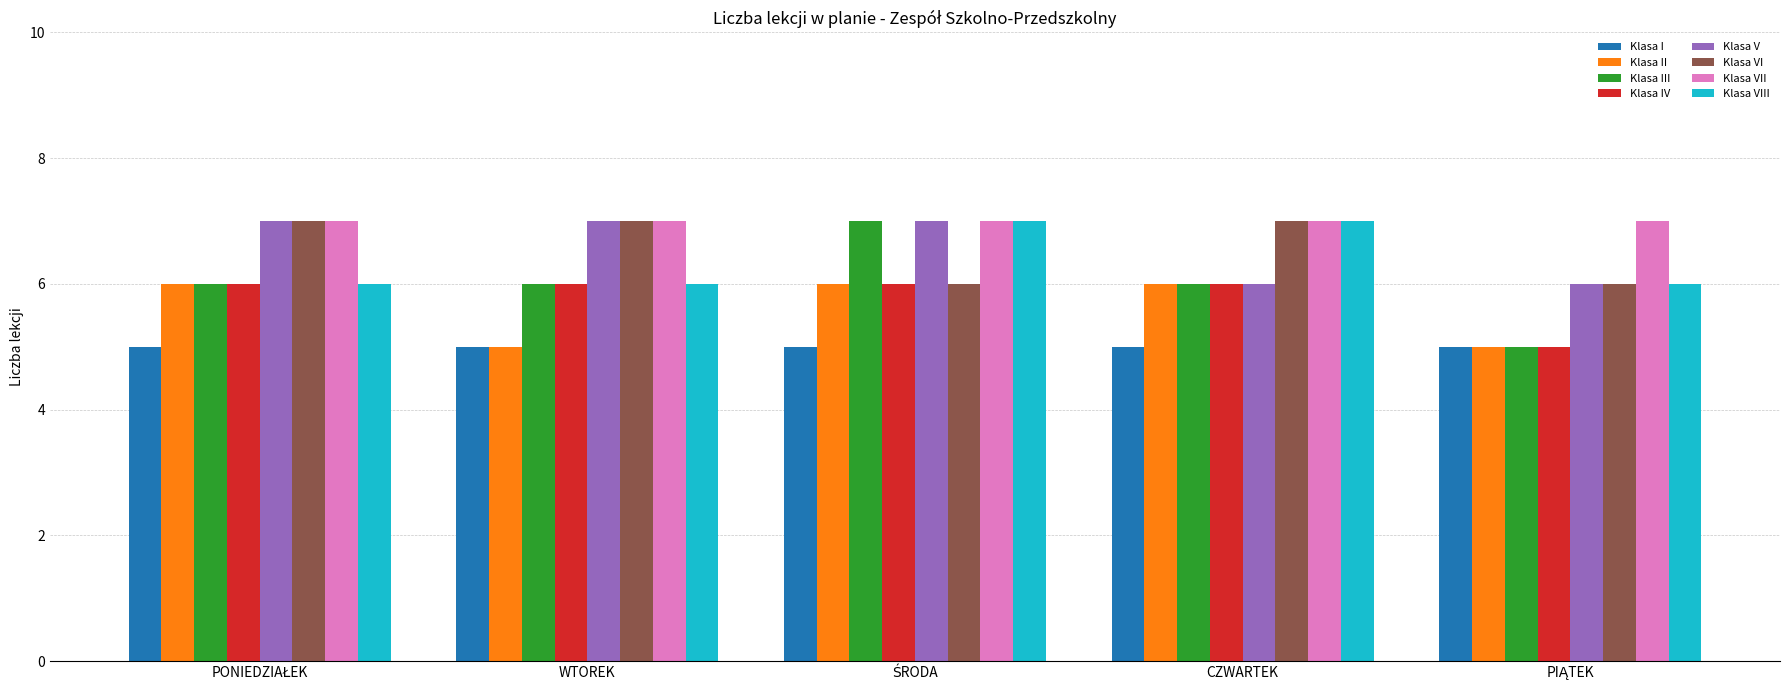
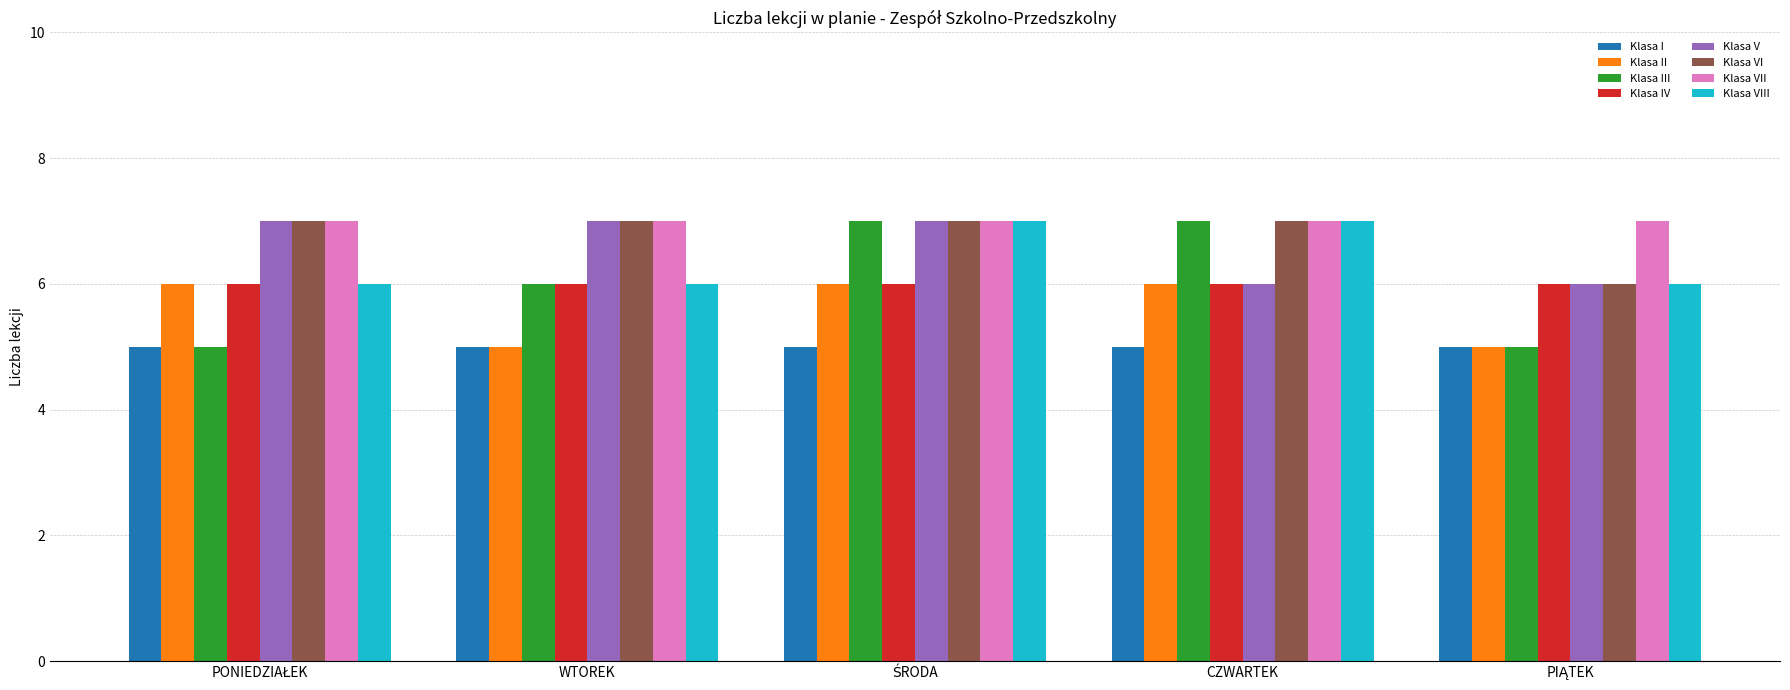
  {
    "Klasa I": {
      "PONIEDZIAŁEK": 5,
      "WTOREK": 5,
      "ŚRODA": 5,
      "CZWARTEK": 5,
      "PIĄTEK": 5
    },
    "Klasa II": {
      "PONIEDZIAŁEK": 6,
      "WTOREK": 5,
      "ŚRODA": 6,
      "CZWARTEK": 6,
      "PIĄTEK": 5
    },
    "Klasa III": {
-     "PONIEDZIAŁEK": 6,
+     "PONIEDZIAŁEK": 5,
      "WTOREK": 6,
      "ŚRODA": 7,
-     "CZWARTEK": 6,
+     "CZWARTEK": 7,
      "PIĄTEK": 5
    },
    "Klasa IV": {
      "PONIEDZIAŁEK": 6,
      "WTOREK": 6,
      "ŚRODA": 6,
      "CZWARTEK": 6,
-     "PIĄTEK": 5
+     "PIĄTEK": 6
    },
    "Klasa V": {
      "PONIEDZIAŁEK": 7,
      "WTOREK": 7,
      "ŚRODA": 7,
      "CZWARTEK": 6,
      "PIĄTEK": 6
    },
    "Klasa VI": {
      "PONIEDZIAŁEK": 7,
      "WTOREK": 7,
-     "ŚRODA": 6,
+     "ŚRODA": 7,
      "CZWARTEK": 7,
      "PIĄTEK": 6
    },
    "Klasa VII": {
      "PONIEDZIAŁEK": 7,
      "WTOREK": 7,
      "ŚRODA": 7,
      "CZWARTEK": 7,
      "PIĄTEK": 7
    },
    "Klasa VIII": {
      "PONIEDZIAŁEK": 6,
      "WTOREK": 6,
      "ŚRODA": 7,
      "CZWARTEK": 7,
      "PIĄTEK": 6
    }
  }
